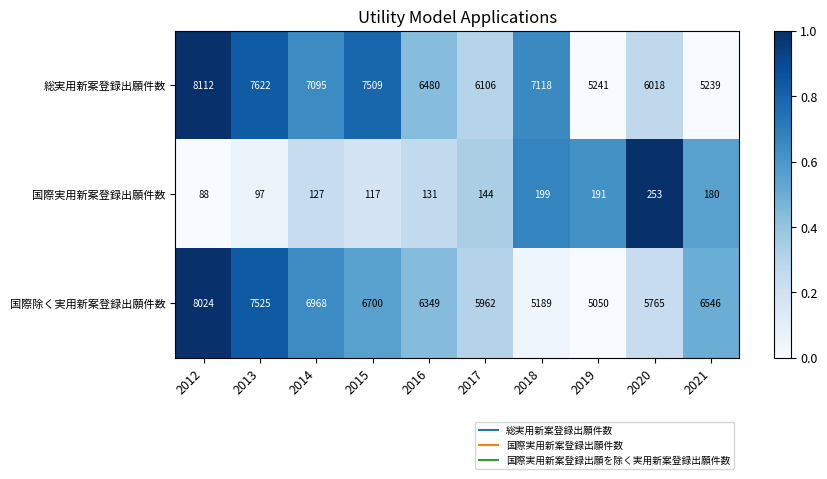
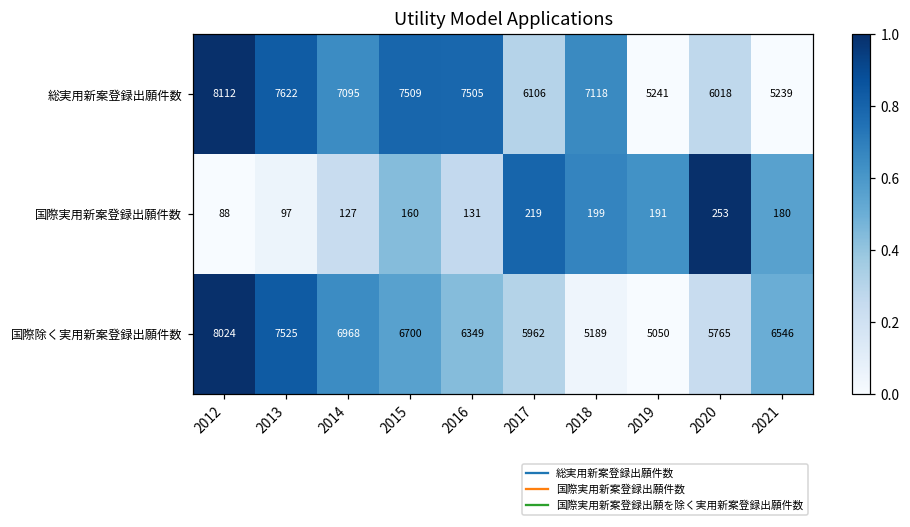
  {
    "総実用新案登録出願件数": {
      "2012": 8112,
      "2013": 7622,
      "2014": 7095,
      "2015": 7509,
-     "2016": 6480,
+     "2016": 7505,
      "2017": 6106,
      "2018": 7118,
      "2019": 5241,
      "2020": 6018,
      "2021": 5239
    },
    "国際実用新案登録出願件数": {
      "2012": 88,
      "2013": 97,
      "2014": 127,
-     "2015": 117,
+     "2015": 160,
      "2016": 131,
-     "2017": 144,
+     "2017": 219,
      "2018": 199,
      "2019": 191,
      "2020": 253,
      "2021": 180
    },
    "国際除く実用新案登録出願件数": {
      "2012": 8024,
      "2013": 7525,
      "2014": 6968,
      "2015": 6700,
      "2016": 6349,
      "2017": 5962,
      "2018": 5189,
      "2019": 5050,
      "2020": 5765,
      "2021": 6546
    }
  }
